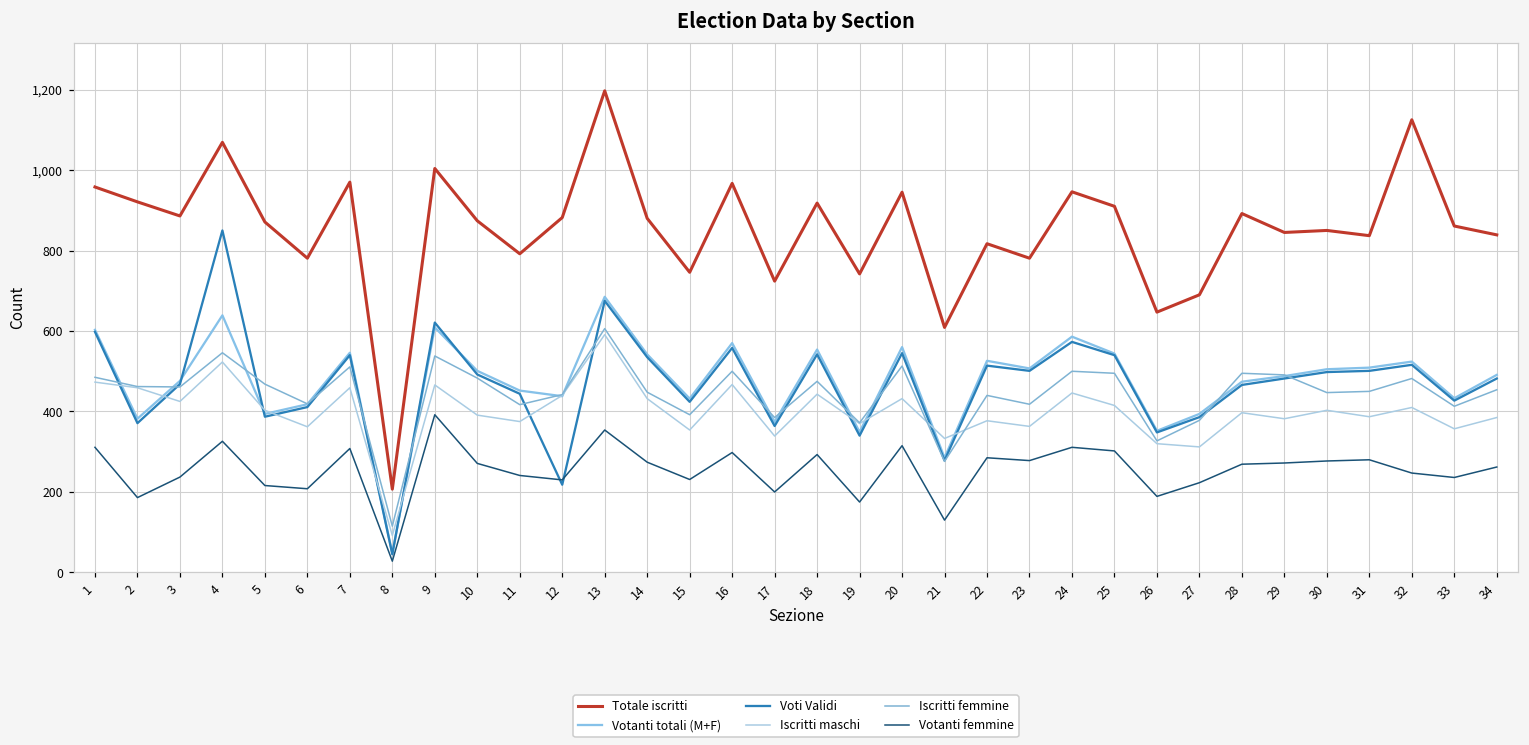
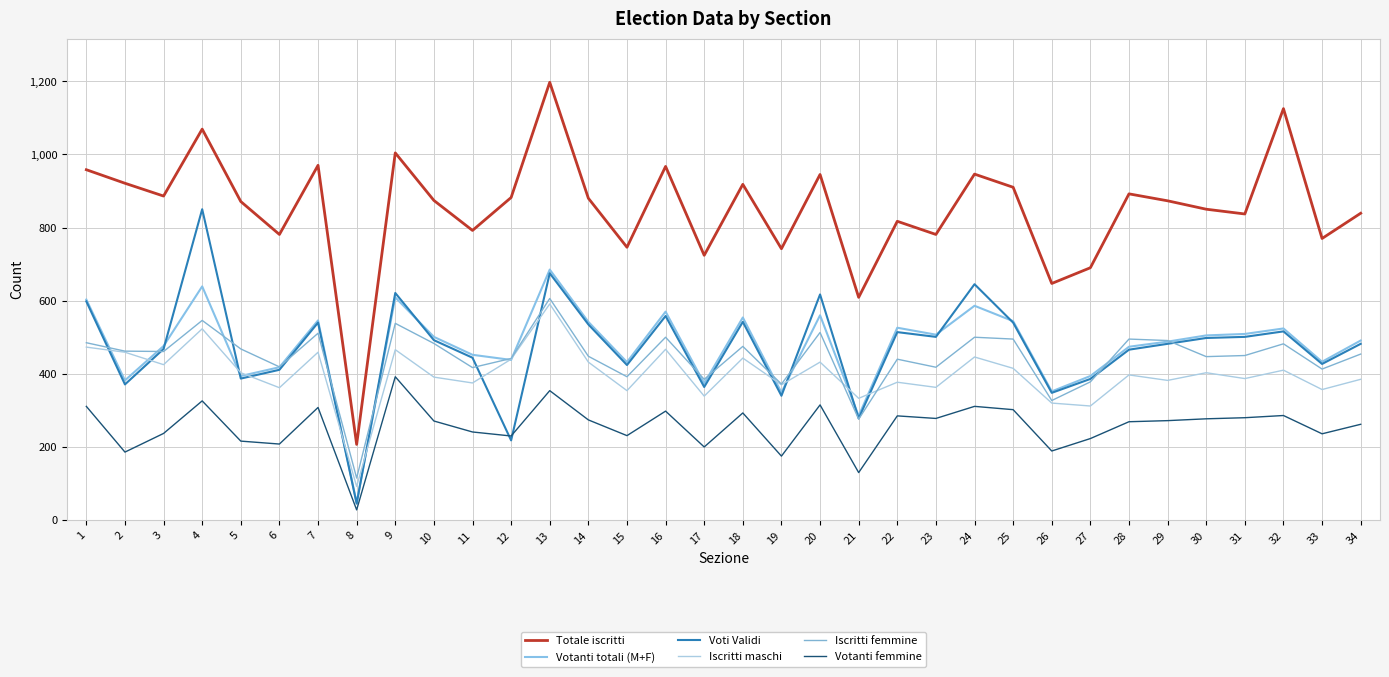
  {
    "Totale iscritti": {
      "1": "960",
      "2": "920",
      "3": "890",
      "4": "1,070",
      "5": "870",
      "6": "780",
      "7": "970",
      "8": "210",
      "9": "1,000",
      "10": "870",
      "11": "790",
      "12": "880",
      "13": "1,200",
      "14": "880",
      "15": "750",
      "16": "970",
      "17": "720",
      "18": "920",
      "19": "740",
      "20": "950",
      "21": "610",
      "22": "820",
      "23": "780",
      "24": "950",
      "25": "910",
      "26": "650",
      "27": "690",
      "28": "890",
-     "29": "850",
+     "29": "870",
      "30": "850",
      "31": "840",
      "32": "1,130",
-     "33": "860",
+     "33": "770",
      "34": "840"
    },
    "Voti Validi": {
      "2": "370",
      "3": "470",
      "4": "850",
      "6": "410",
      "9": "620",
      "10": "490",
      "11": "440",
      "12": "220",
      "13": "680",
      "15": "420",
      "16": "560",
      "17": "360",
      "18": "540",
      "19": "340",
-     "20": "550",
+     "20": "620",
      "22": "510",
-     "24": "570",
+     "24": "650",
      "27": "390",
      "28": "470",
      "31": "500",
      "32": "520",
      "34": "480"
    },
    "Votanti femmine": {
      "1": "310",
      "2": "190",
      "3": "240",
      "4": "330",
      "5": "220",
      "6": "210",
      "7": "310",
      "8": "30",
      "9": "390",
      "10": "270",
      "11": "240",
      "12": "230",
      "13": "350",
      "14": "270",
      "15": "230",
      "16": "300",
      "17": "200",
      "18": "290",
      "19": "180",
      "20": "320",
      "21": "130",
      "22": "290",
      "23": "280",
      "24": "310",
      "25": "300",
      "26": "190",
      "27": "220",
      "28": "270",
      "29": "270",
      "30": "280",
      "31": "280",
-     "32": "250",
+     "32": "290",
      "33": "240",
      "34": "260"
    }
  }
